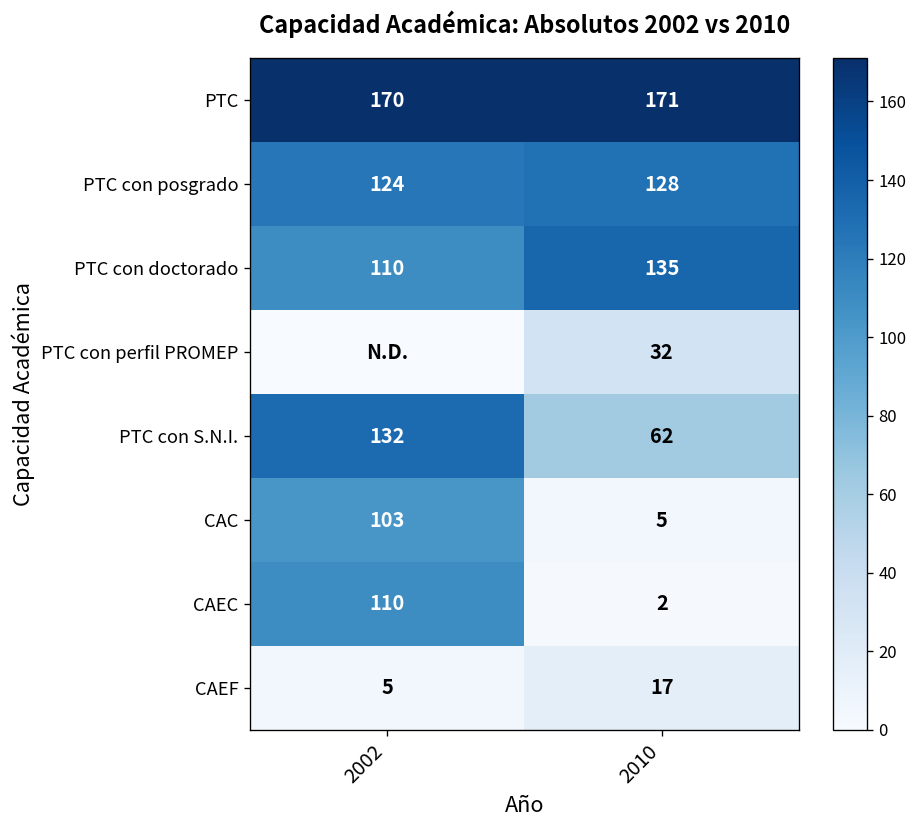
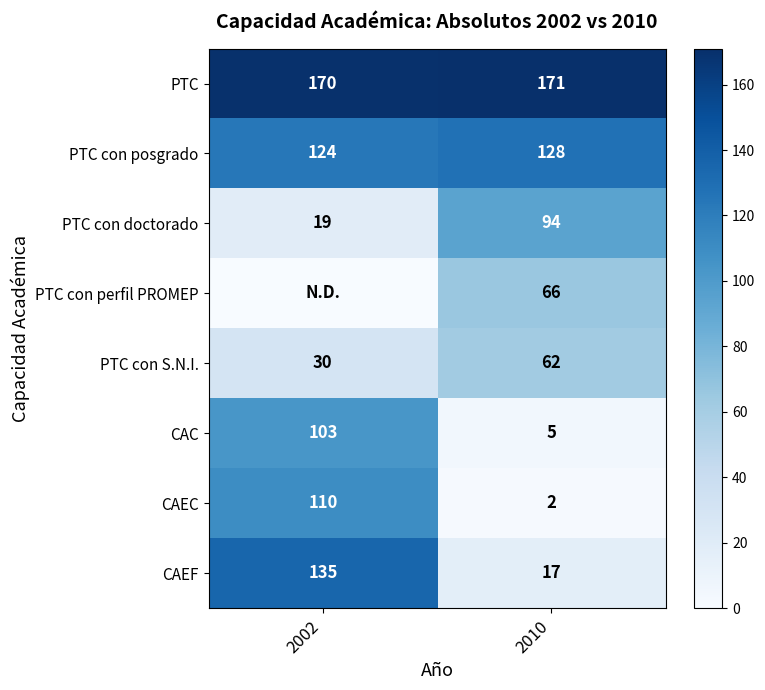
  {
    "PTC": {
      "2002": 170,
      "2010": 171
    },
    "PTC con posgrado": {
      "2002": 124,
      "2010": 128
    },
    "PTC con doctorado": {
-     "2002": 110,
-     "2010": 135
+     "2002": 19,
+     "2010": 94
    },
    "PTC con perfil PROMEP": {
-     "2010": 32
+     "2010": 66
    },
    "PTC con S.N.I.": {
-     "2002": 132,
+     "2002": 30,
      "2010": 62
    },
    "CAC": {
      "2002": 103,
      "2010": 5
    },
    "CAEC": {
      "2002": 110,
      "2010": 2
    },
    "CAEF": {
-     "2002": 5,
+     "2002": 135,
      "2010": 17
    }
  }
